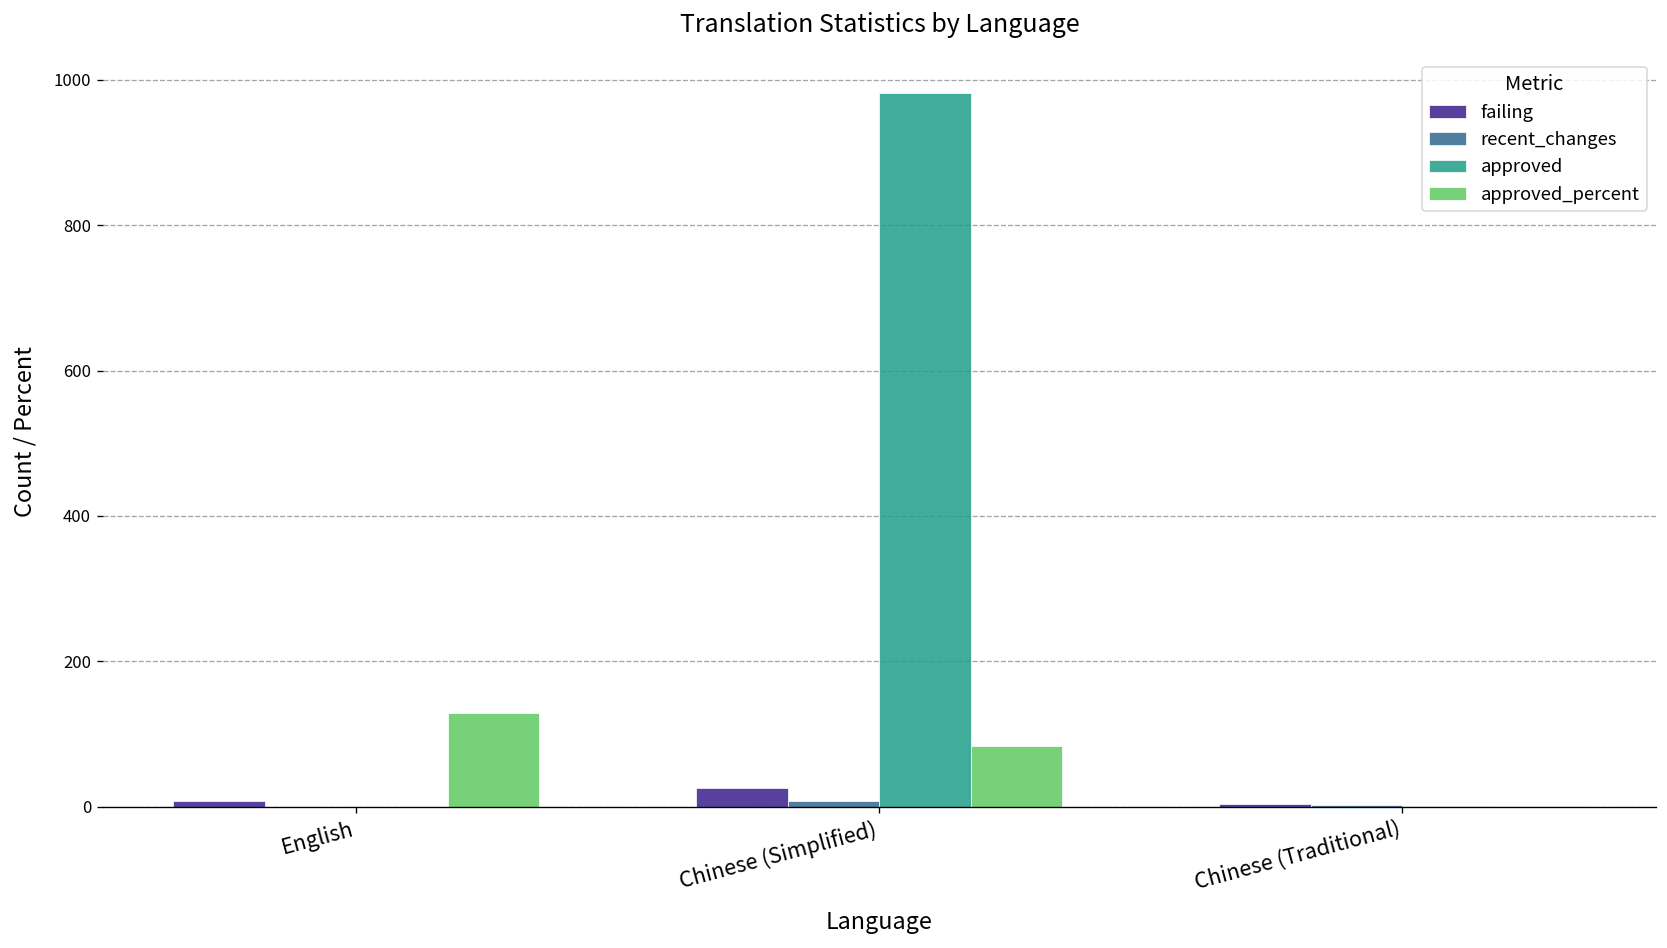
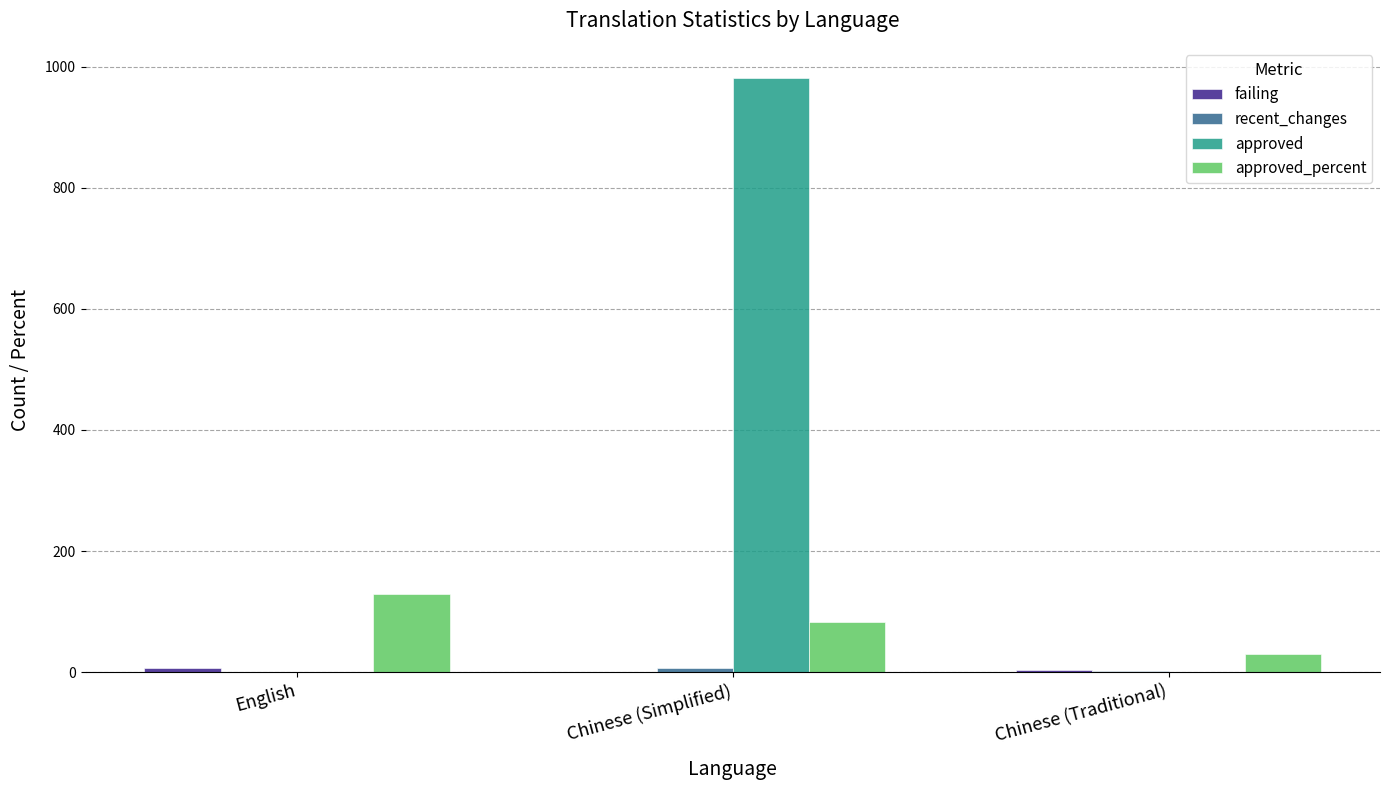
  {
    "failing": {
      "English": 10,
-     "Chinese (Simplified)": 30
+     "Chinese (Simplified)": 0
    },
    "approved_percent": {
      "English": 130,
      "Chinese (Simplified)": 80,
-     "Chinese (Traditional)": 0
+     "Chinese (Traditional)": 30
    }
  }
